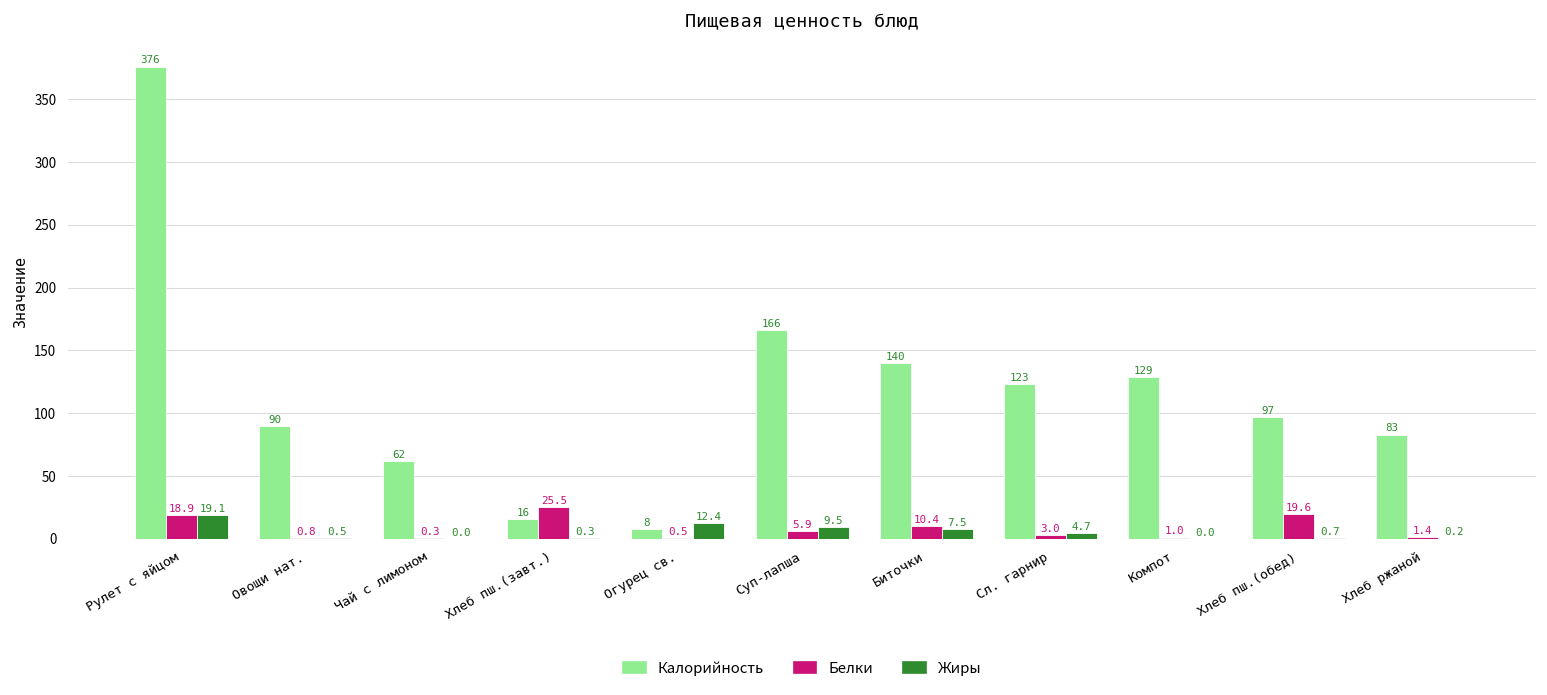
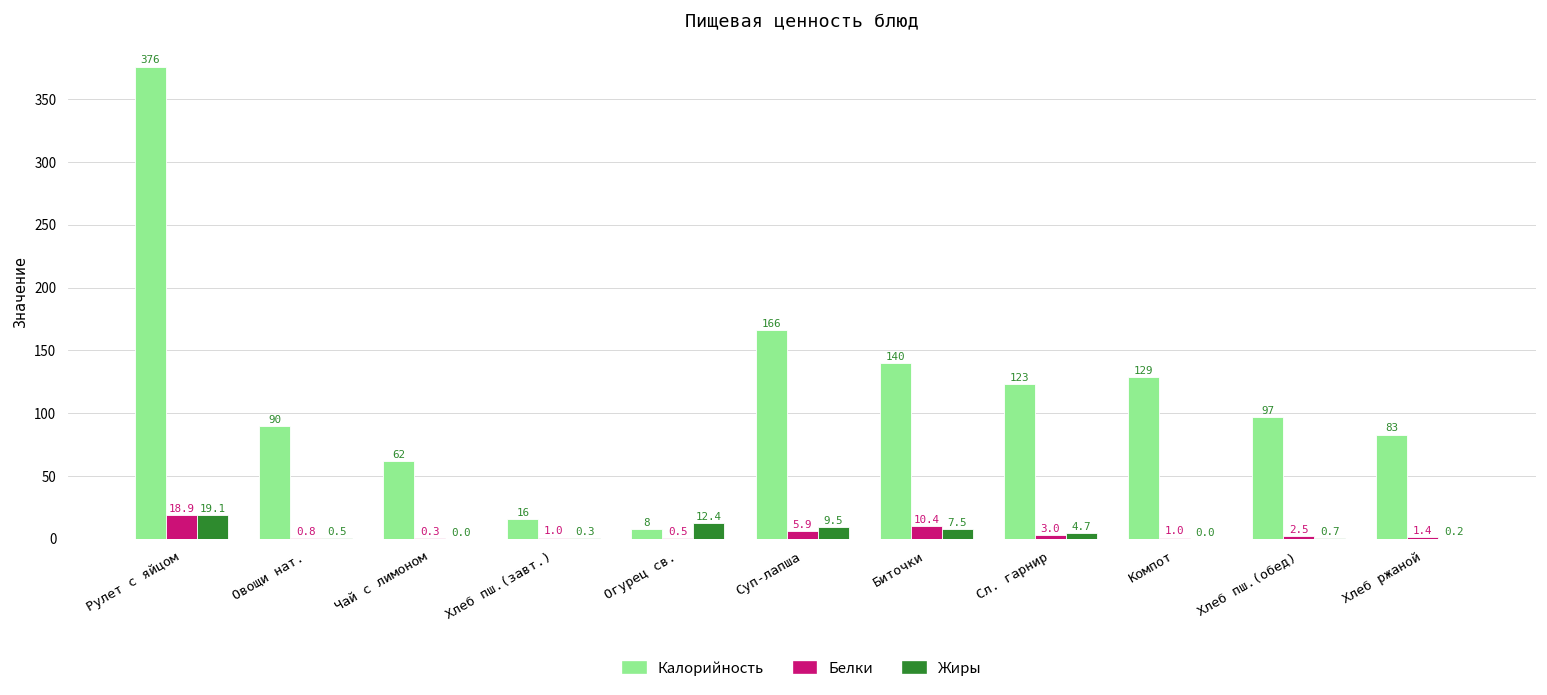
  {
    "Калорийность": {
      "Рулет с яйцом": 376,
      "Овощи нат.": 90,
      "Чай с лимоном": 62,
      "Хлеб пш.(завт.)": 16,
      "Огурец св.": 8,
      "Суп-лапша": 166,
      "Биточки": 140,
      "Сл. гарнир": 123,
      "Компот": 129,
      "Хлеб пш.(обед)": 97,
      "Хлеб ржаной": 83
    },
    "Белки": {
      "Рулет с яйцом": 18.9,
      "Овощи нат.": 0.8,
      "Чай с лимоном": 0.3,
-     "Хлеб пш.(завт.)": 25.5,
+     "Хлеб пш.(завт.)": 1.0,
      "Огурец св.": 0.5,
      "Суп-лапша": 5.9,
      "Биточки": 10.4,
      "Сл. гарнир": 3.0,
      "Компот": 1.0,
-     "Хлеб пш.(обед)": 19.6,
+     "Хлеб пш.(обед)": 2.5,
      "Хлеб ржаной": 1.4
    },
    "Жиры": {
      "Рулет с яйцом": 19.1,
      "Овощи нат.": 0.5,
      "Чай с лимоном": 0.0,
      "Хлеб пш.(завт.)": 0.3,
      "Огурец св.": 12.4,
      "Суп-лапша": 9.5,
      "Биточки": 7.5,
      "Сл. гарнир": 4.7,
      "Компот": 0.0,
      "Хлеб пш.(обед)": 0.7,
      "Хлеб ржаной": 0.2
    }
  }
